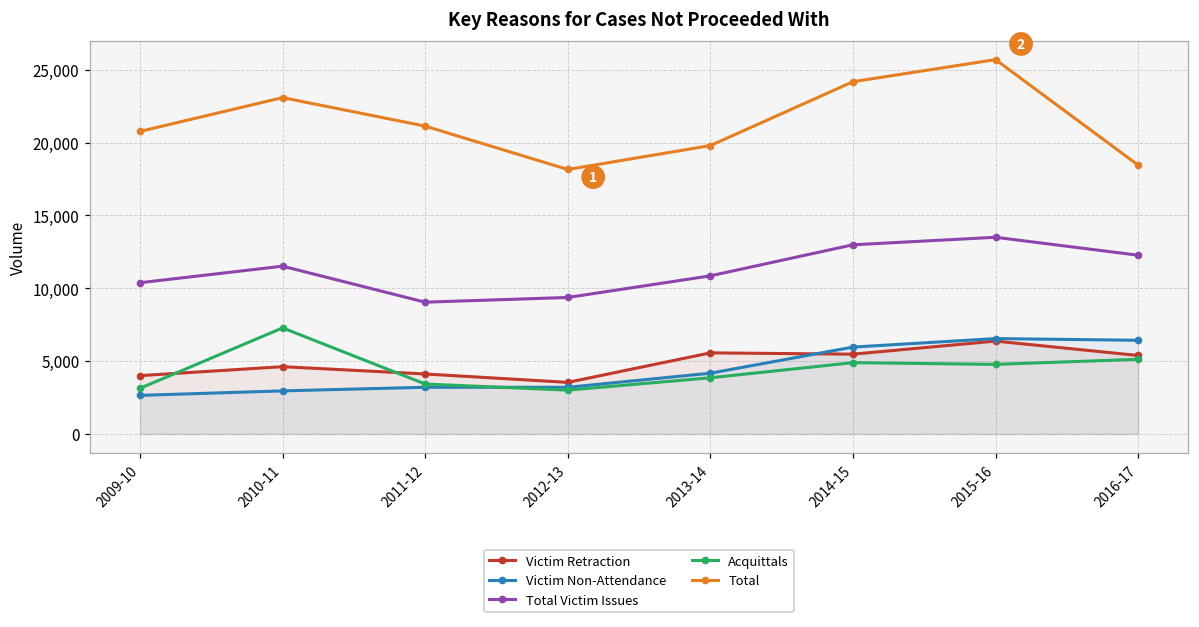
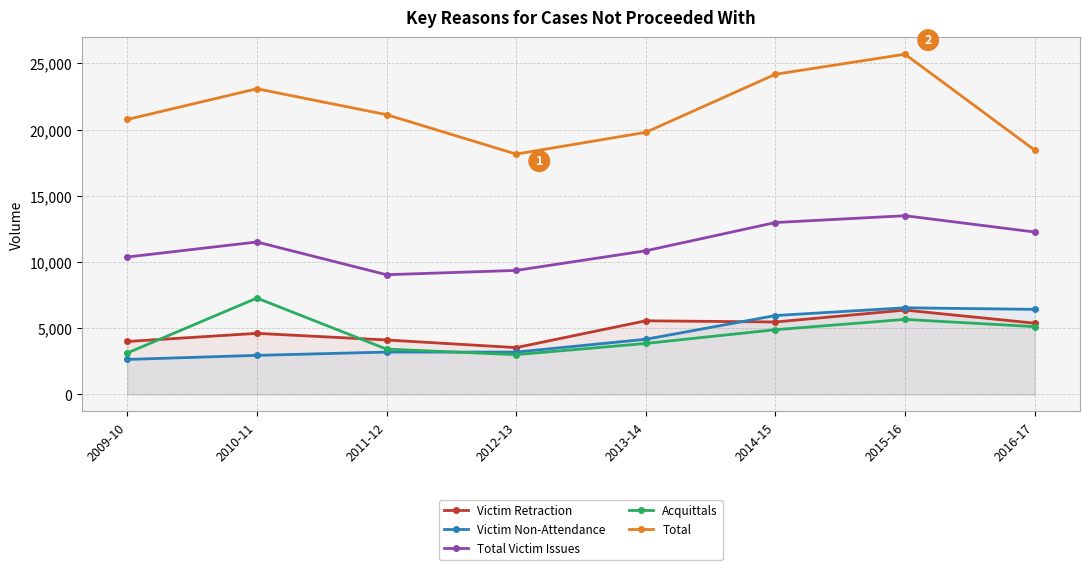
  {
    "Victim Retraction": {
      "2009-10": "4,000",
      "2010-11": "4,600",
      "2011-12": "4,100",
      "2012-13": "3,500",
      "2013-14": "5,600",
      "2014-15": "5,500",
      "2016-17": "5,400"
    },
    "Victim Non-Attendance": {
      "2009-10": "2,600",
      "2010-11": "3,000",
      "2011-12": "3,200",
      "2012-13": "3,200",
      "2013-14": "4,200",
      "2014-15": "6,000",
      "2016-17": "6,400"
    },
    "Total Victim Issues": {
      "2009-10": "10,400",
      "2010-11": "11,500",
      "2011-12": "9,000",
      "2012-13": "9,400",
      "2013-14": "10,900",
      "2014-15": "13,000",
      "2015-16": "13,500",
      "2016-17": "12,300"
    },
    "Acquittals": {
      "2009-10": "3,100",
      "2010-11": "7,300",
      "2011-12": "3,400",
      "2012-13": "3,000",
      "2013-14": "3,900",
      "2014-15": "4,900",
-     "2015-16": "4,800",
+     "2015-16": "5,700",
      "2016-17": "5,100"
    },
    "Total": {
      "2009-10": "20,800",
      "2010-11": "23,100",
      "2011-12": "21,100",
      "2013-14": "19,800",
      "2014-15": "24,200",
      "2016-17": "18,500"
    }
  }
